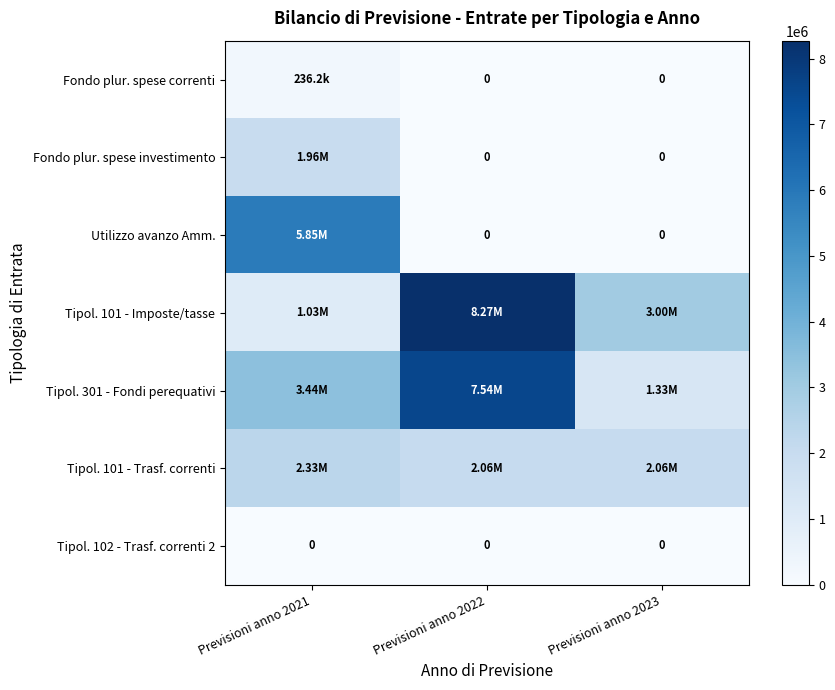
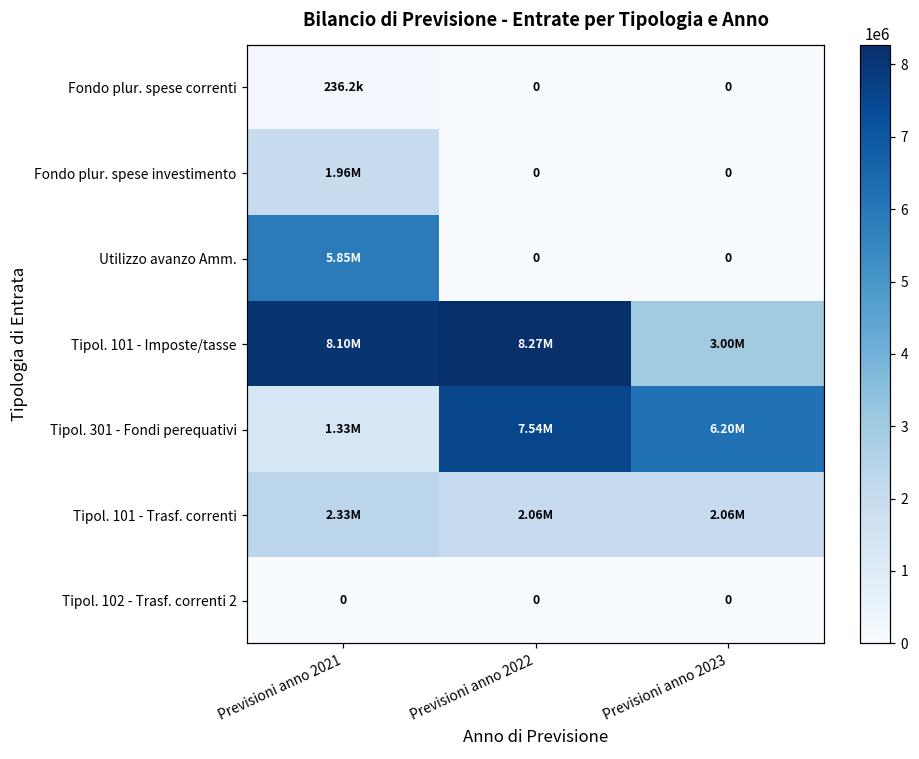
  {
    "Fondo plur. spese correnti": {
      "Previsioni anno 2021": "236.2k",
      "Previsioni anno 2022": "0",
      "Previsioni anno 2023": "0"
    },
    "Fondo plur. spese investimento": {
      "Previsioni anno 2021": "1.96M",
      "Previsioni anno 2022": "0",
      "Previsioni anno 2023": "0"
    },
    "Utilizzo avanzo Amm.": {
      "Previsioni anno 2021": "5.85M",
      "Previsioni anno 2022": "0",
      "Previsioni anno 2023": "0"
    },
    "Tipol. 101 - Imposte/tasse": {
-     "Previsioni anno 2021": "1.03M",
+     "Previsioni anno 2021": "8.10M",
      "Previsioni anno 2022": "8.27M",
      "Previsioni anno 2023": "3.00M"
    },
    "Tipol. 301 - Fondi perequativi": {
-     "Previsioni anno 2021": "3.44M",
+     "Previsioni anno 2021": "1.33M",
      "Previsioni anno 2022": "7.54M",
-     "Previsioni anno 2023": "1.33M"
+     "Previsioni anno 2023": "6.20M"
    },
    "Tipol. 101 - Trasf. correnti": {
      "Previsioni anno 2021": "2.33M",
      "Previsioni anno 2022": "2.06M",
      "Previsioni anno 2023": "2.06M"
    },
    "Tipol. 102 - Trasf. correnti 2": {
      "Previsioni anno 2021": "0",
      "Previsioni anno 2022": "0",
      "Previsioni anno 2023": "0"
    }
  }
